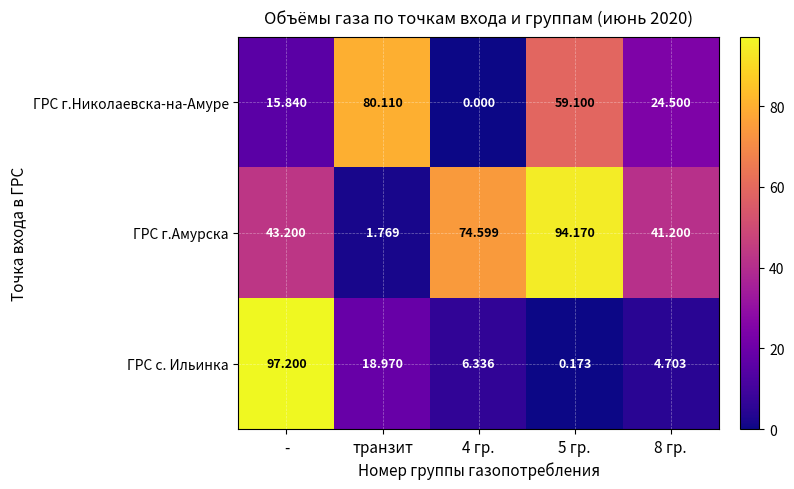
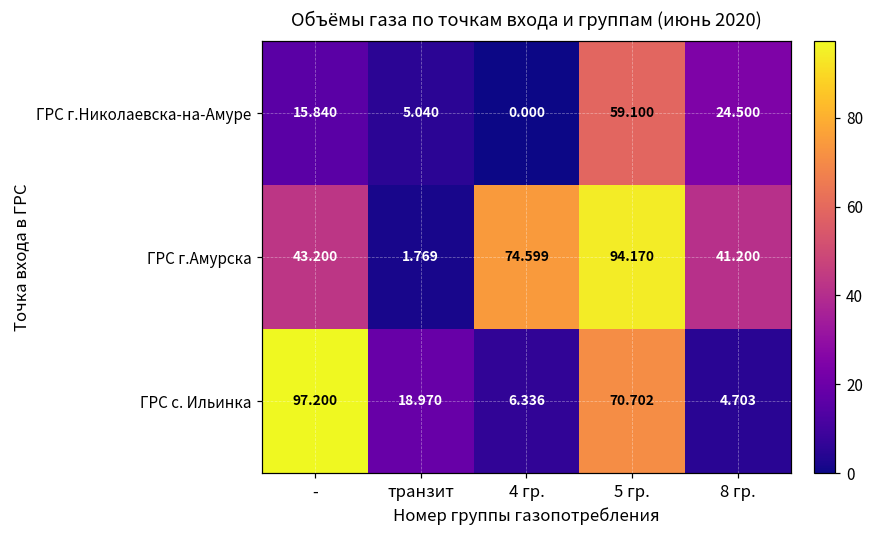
  {
    "ГРС г.Николаевска-на-Амуре": {
      "-": 15.840,
-     "транзит": 80.110,
+     "транзит": 5.040,
      "4 гр.": 0.000,
      "5 гр.": 59.100,
      "8 гр.": 24.500
    },
    "ГРС г.Амурска": {
      "-": 43.200,
      "транзит": 1.769,
      "4 гр.": 74.599,
      "5 гр.": 94.170,
      "8 гр.": 41.200
    },
    "ГРС с. Ильинка": {
      "-": 97.200,
      "транзит": 18.970,
      "4 гр.": 6.336,
-     "5 гр.": 0.173,
+     "5 гр.": 70.702,
      "8 гр.": 4.703
    }
  }
